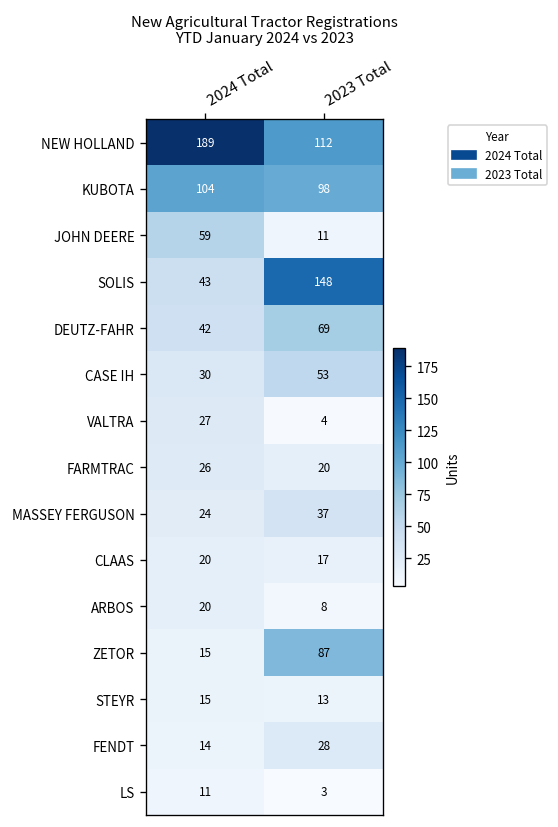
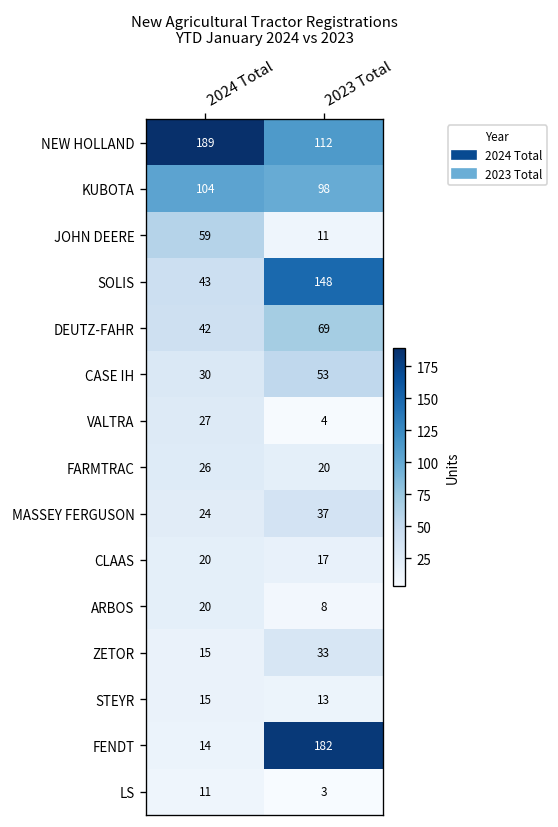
  {
    "NEW HOLLAND": {
      "2024 Total": 189,
      "2023 Total": 112
    },
    "KUBOTA": {
      "2024 Total": 104,
      "2023 Total": 98
    },
    "JOHN DEERE": {
      "2024 Total": 59,
      "2023 Total": 11
    },
    "SOLIS": {
      "2024 Total": 43,
      "2023 Total": 148
    },
    "DEUTZ-FAHR": {
      "2024 Total": 42,
      "2023 Total": 69
    },
    "CASE IH": {
      "2024 Total": 30,
      "2023 Total": 53
    },
    "VALTRA": {
      "2024 Total": 27,
      "2023 Total": 4
    },
    "FARMTRAC": {
      "2024 Total": 26,
      "2023 Total": 20
    },
    "MASSEY FERGUSON": {
      "2024 Total": 24,
      "2023 Total": 37
    },
    "CLAAS": {
      "2024 Total": 20,
      "2023 Total": 17
    },
    "ARBOS": {
      "2024 Total": 20,
      "2023 Total": 8
    },
    "ZETOR": {
      "2024 Total": 15,
-     "2023 Total": 87
+     "2023 Total": 33
    },
    "STEYR": {
      "2024 Total": 15,
      "2023 Total": 13
    },
    "FENDT": {
      "2024 Total": 14,
-     "2023 Total": 28
+     "2023 Total": 182
    },
    "LS": {
      "2024 Total": 11,
      "2023 Total": 3
    }
  }
